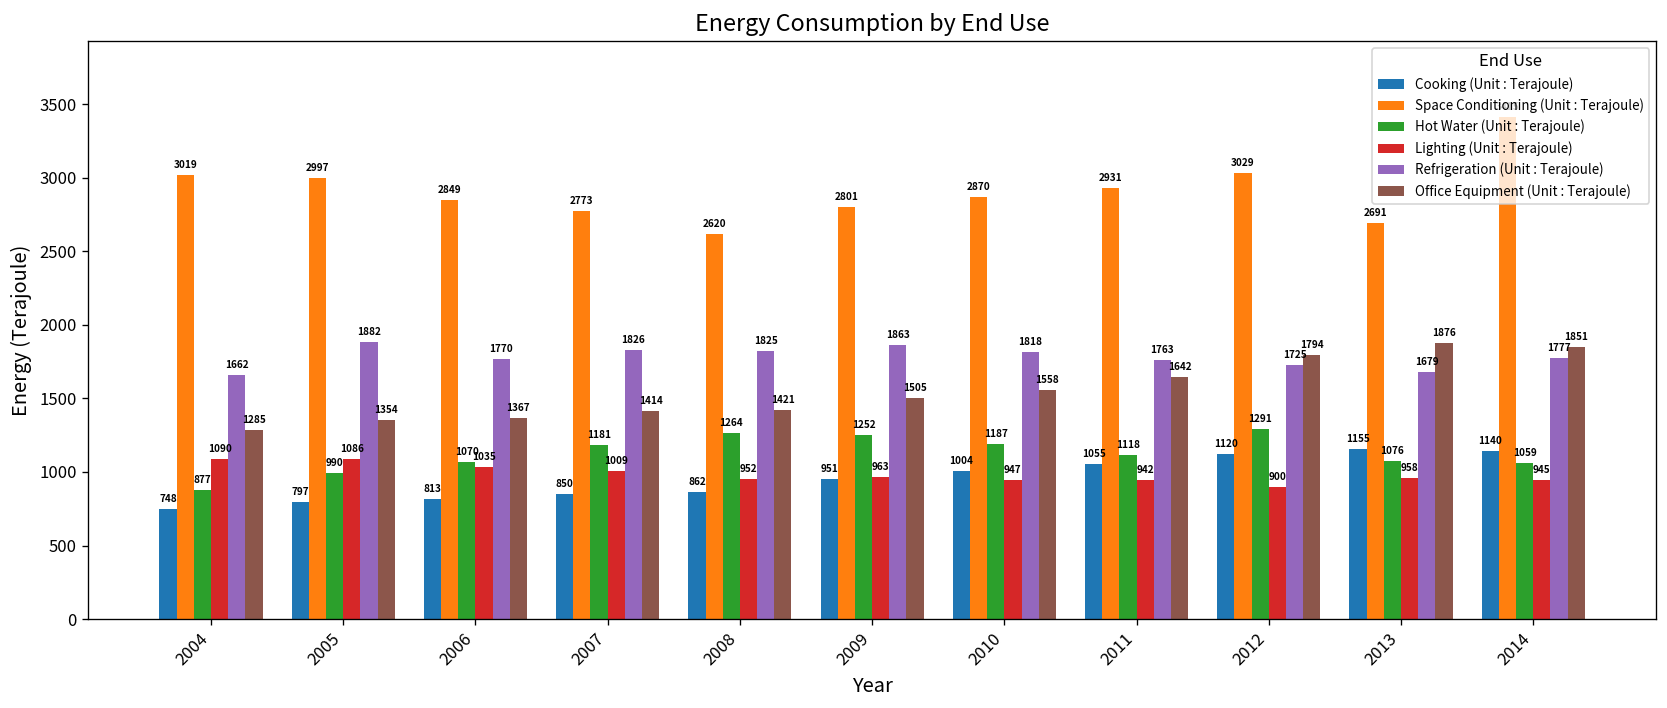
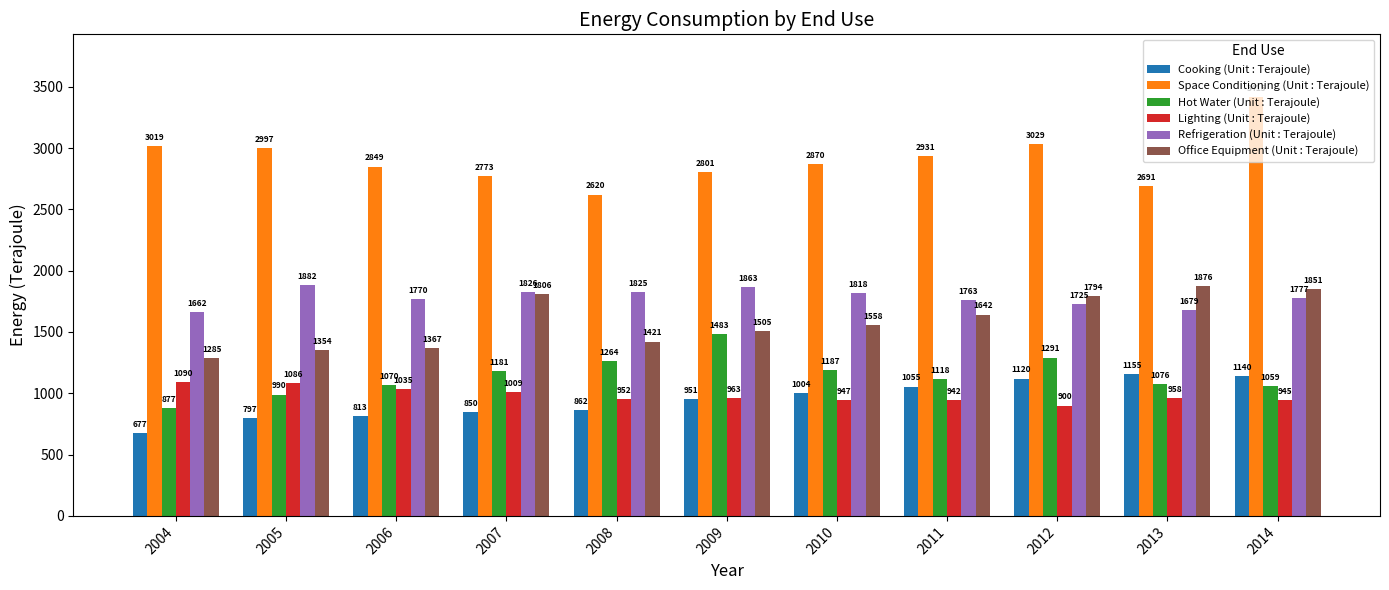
  {
    "Cooking (Unit : Terajoule)": {
-     "2004": 748,
+     "2004": 677,
      "2005": 797,
      "2006": 813,
      "2007": 850,
      "2008": 862,
      "2009": 951,
      "2010": 1004,
      "2011": 1055,
      "2012": 1120,
      "2013": 1155,
      "2014": 1140
    },
    "Space Conditioning (Unit : Terajoule)": {
      "2004": 3019,
      "2005": 2997,
      "2006": 2849,
      "2007": 2773,
      "2008": 2620,
      "2009": 2801,
      "2010": 2870,
      "2011": 2931,
      "2012": 3029,
      "2013": 2691
    },
    "Hot Water (Unit : Terajoule)": {
      "2004": 877,
      "2005": 990,
      "2006": 1070,
      "2007": 1181,
      "2008": 1264,
-     "2009": 1252,
+     "2009": 1483,
      "2010": 1187,
      "2011": 1118,
      "2012": 1291,
      "2013": 1076,
      "2014": 1059
    },
    "Lighting (Unit : Terajoule)": {
      "2004": 1090,
      "2005": 1086,
      "2006": 1035,
      "2007": 1009,
      "2008": 952,
      "2009": 963,
      "2010": 947,
      "2011": 942,
      "2012": 900,
      "2013": 958,
      "2014": 945
    },
    "Refrigeration (Unit : Terajoule)": {
      "2004": 1662,
      "2005": 1882,
      "2006": 1770,
      "2008": 1825,
      "2009": 1863,
      "2010": 1818,
      "2011": 1763,
      "2012": 1725,
      "2013": 1679,
      "2014": 1777
    },
    "Office Equipment (Unit : Terajoule)": {
      "2004": 1285,
      "2005": 1354,
      "2006": 1367,
-     "2007": 1414,
+     "2007": 1806,
      "2008": 1421,
      "2009": 1505,
      "2010": 1558,
      "2011": 1642,
      "2012": 1794,
      "2013": 1876,
      "2014": 1851
    }
  }
